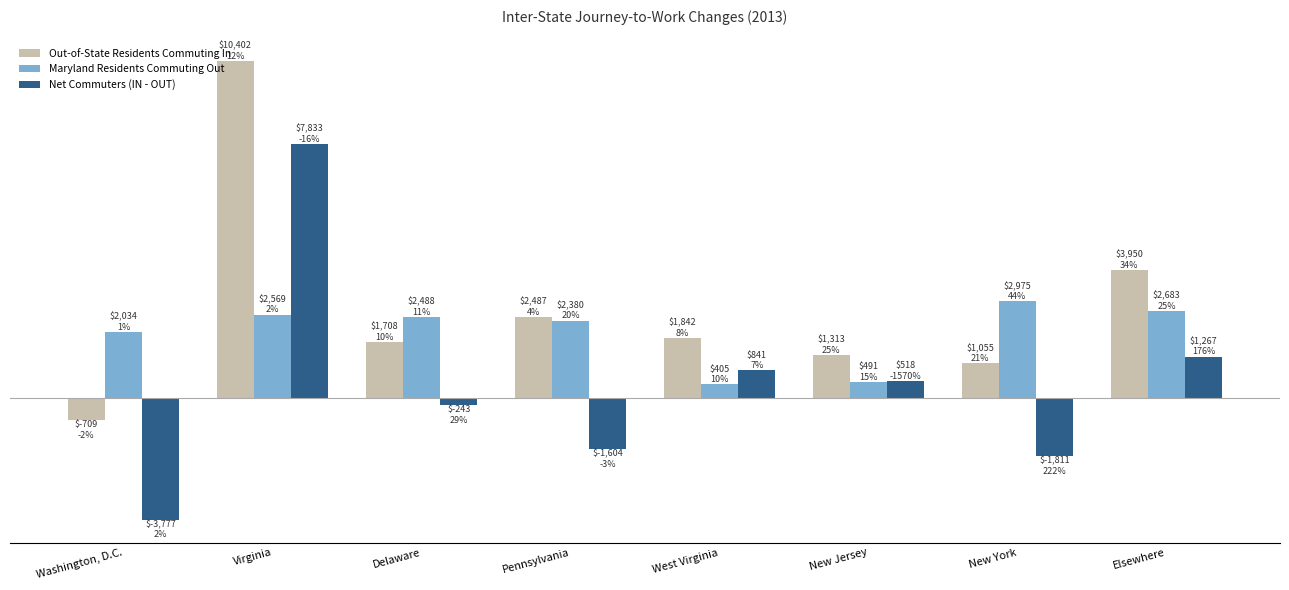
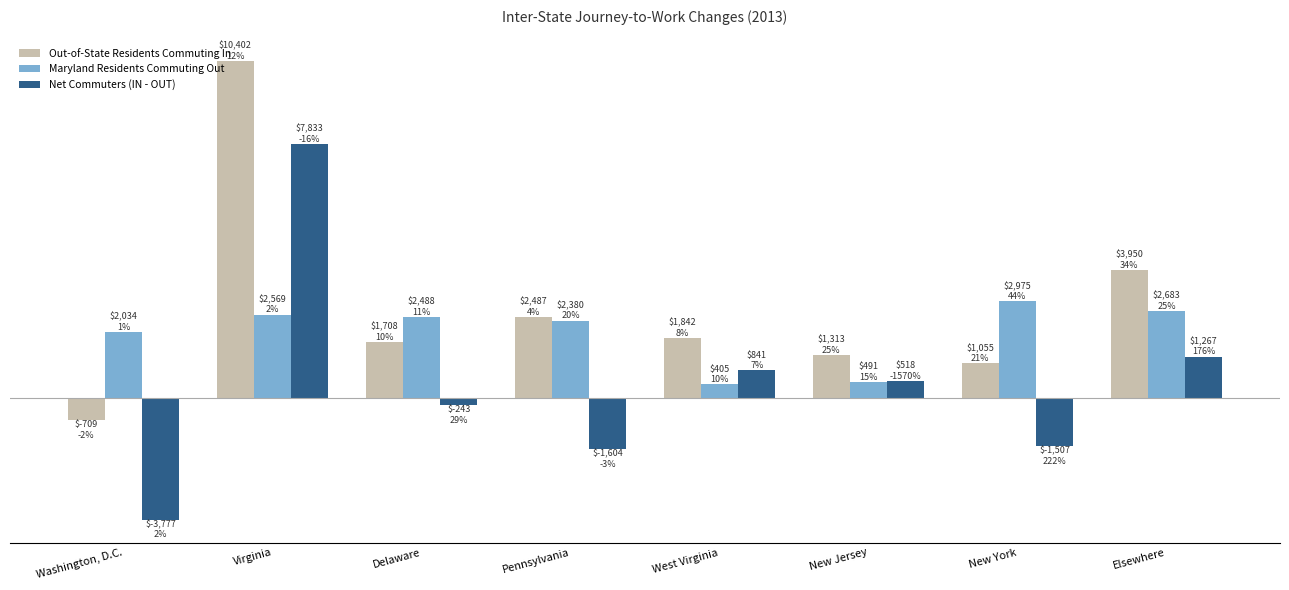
  {
    "Out-of-State Residents Commuting In": {
      "Washington, D.C.": "$-709",
      "Virginia": "$10,402",
      "Delaware": "$1,708",
      "Pennsylvania": "$2,487",
      "West Virginia": "$1,842",
      "New Jersey": "$1,313",
      "New York": "$1,055",
      "Elsewhere": "$3,950"
    },
    "Maryland Residents Commuting Out": {
      "Washington, D.C.": "$2,034",
      "Virginia": "$2,569",
      "Delaware": "$2,488",
      "Pennsylvania": "$2,380",
      "West Virginia": "$405",
      "New Jersey": "$491",
      "New York": "$2,975",
      "Elsewhere": "$2,683"
    },
    "Net Commuters (IN - OUT)": {
      "Washington, D.C.": "$-3,777",
      "Virginia": "$7,833",
      "Delaware": "$-243",
      "Pennsylvania": "$-1,604",
      "West Virginia": "$841",
      "New Jersey": "$518",
-     "New York": "$-1,811",
+     "New York": "$-1,507",
      "Elsewhere": "$1,267"
    }
  }
